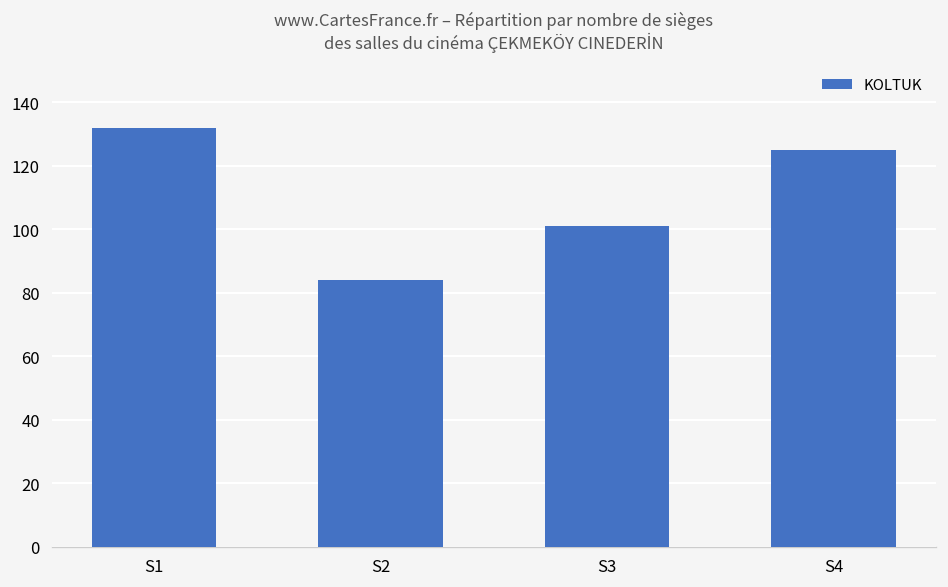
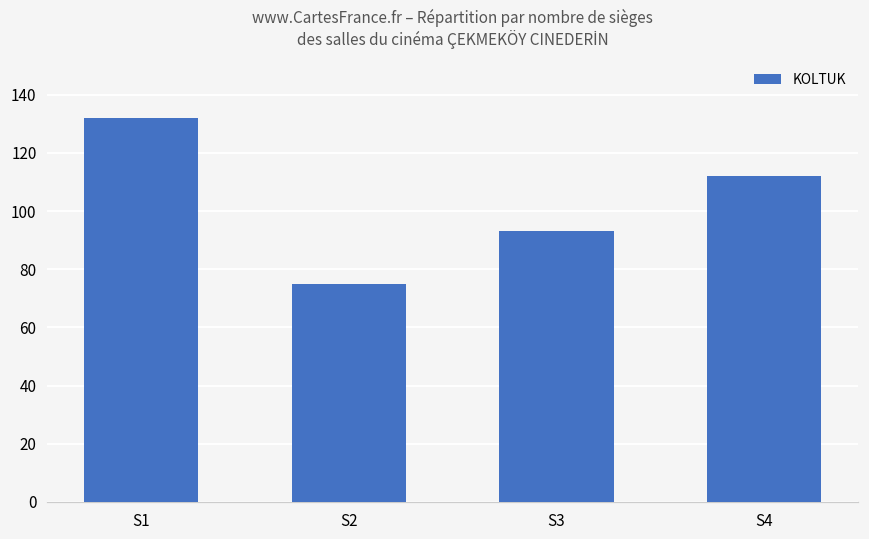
  {
    "S1": 132,
-   "S2": 84,
-   "S3": 101,
-   "S4": 125
+   "S2": 75,
+   "S3": 93,
+   "S4": 112
  }
